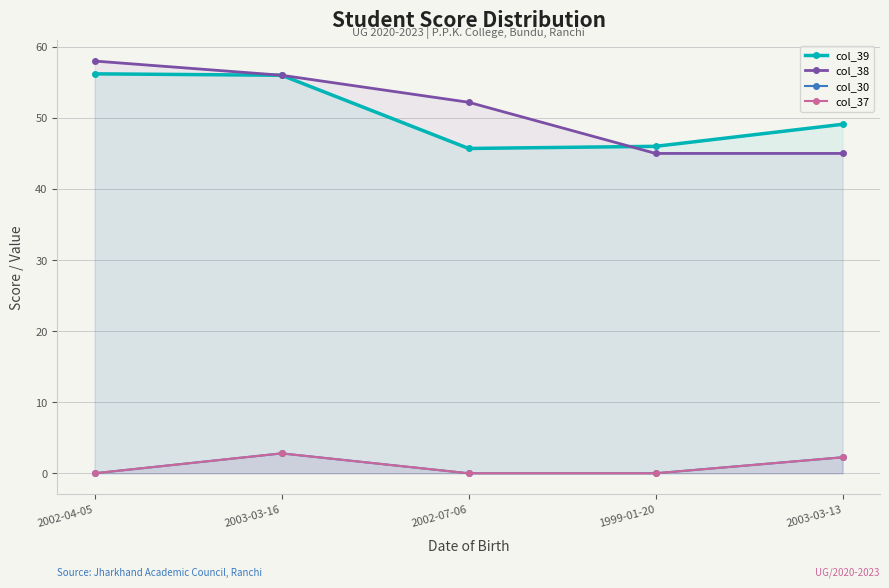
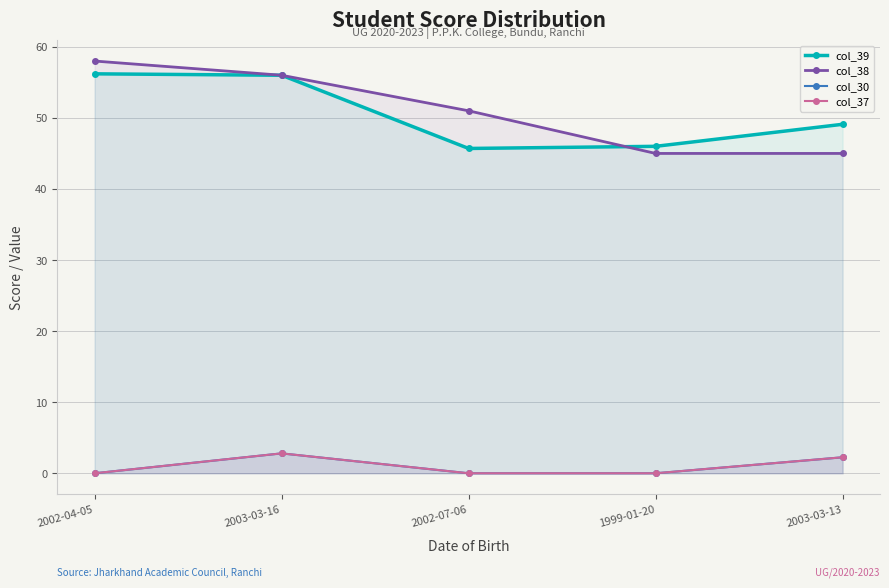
  {
    "col_39": {
      "2002-04-05": 56,
      "2002-07-06": 46,
      "1999-01-20": 46,
      "2003-03-13": 49
    },
    "col_38": {
      "2002-04-05": 58,
-     "2002-07-06": 52,
+     "2002-07-06": 51,
      "1999-01-20": 45,
      "2003-03-13": 45
    },
    "col_37": {
      "2002-04-05": 0,
      "2003-03-16": 3,
      "2002-07-06": 0,
      "1999-01-20": 0,
      "2003-03-13": 2
    }
  }
